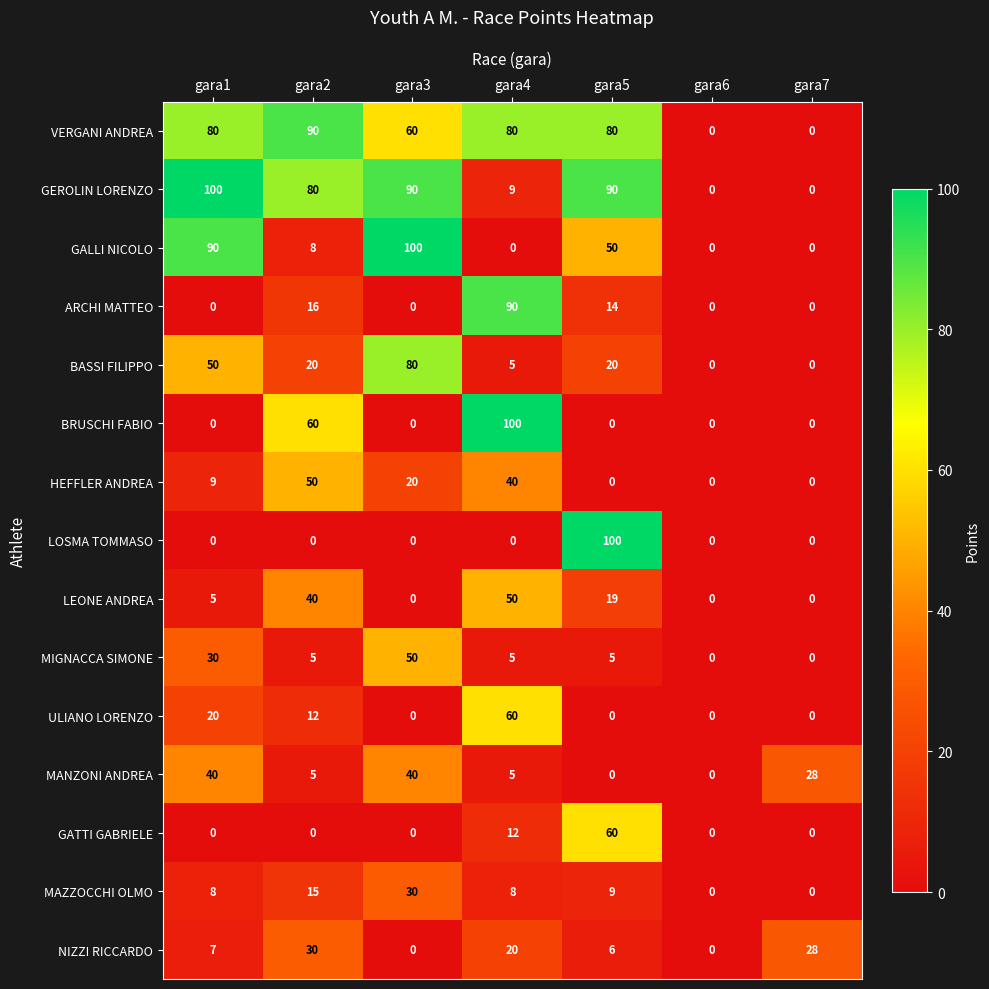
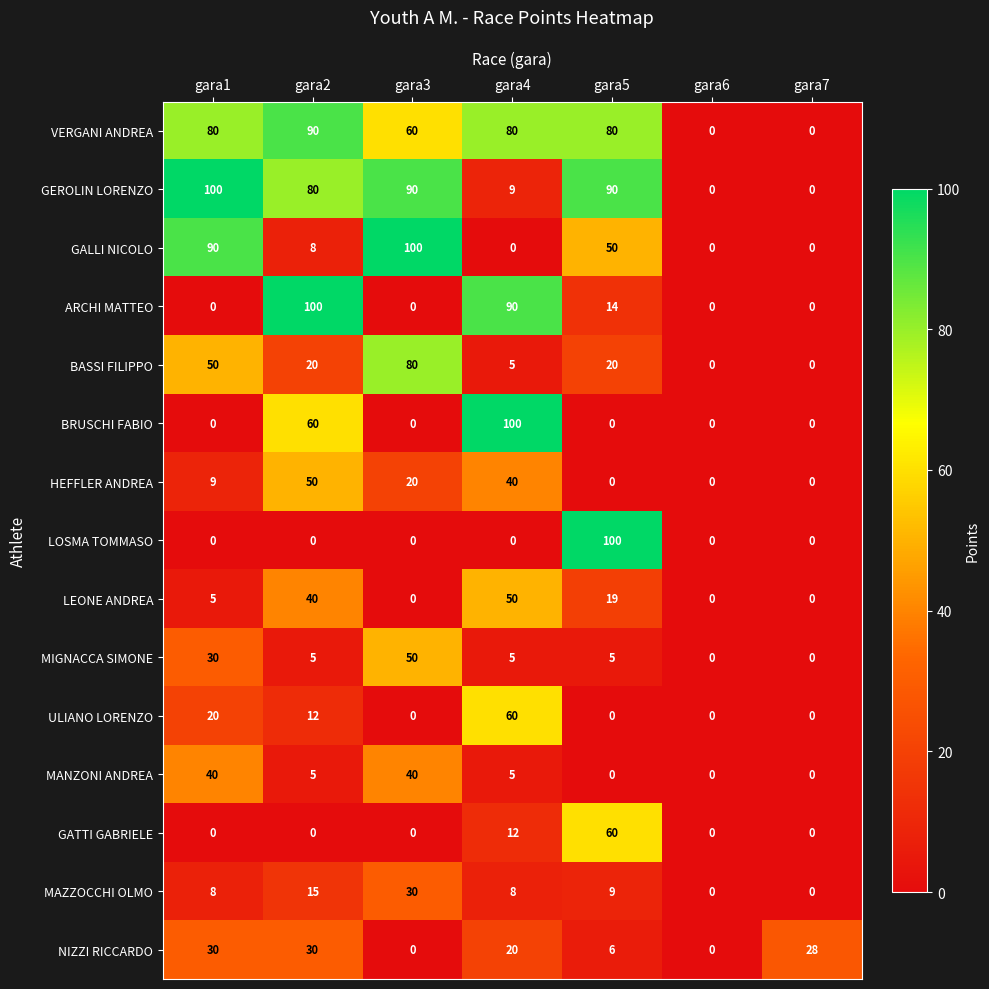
  {
    "VERGANI ANDREA": {
      "gara1": 80,
      "gara2": 90,
      "gara3": 60,
      "gara4": 80,
      "gara5": 80,
      "gara6": 0,
      "gara7": 0
    },
    "GEROLIN LORENZO": {
      "gara1": 100,
      "gara2": 80,
      "gara3": 90,
      "gara4": 9,
      "gara5": 90,
      "gara6": 0,
      "gara7": 0
    },
    "GALLI NICOLO": {
      "gara1": 90,
      "gara2": 8,
      "gara3": 100,
      "gara4": 0,
      "gara5": 50,
      "gara6": 0,
      "gara7": 0
    },
    "ARCHI MATTEO": {
      "gara1": 0,
-     "gara2": 16,
+     "gara2": 100,
      "gara3": 0,
      "gara4": 90,
      "gara5": 14,
      "gara6": 0,
      "gara7": 0
    },
    "BASSI FILIPPO": {
      "gara1": 50,
      "gara2": 20,
      "gara3": 80,
      "gara4": 5,
      "gara5": 20,
      "gara6": 0,
      "gara7": 0
    },
    "BRUSCHI FABIO": {
      "gara1": 0,
      "gara2": 60,
      "gara3": 0,
      "gara4": 100,
      "gara5": 0,
      "gara6": 0,
      "gara7": 0
    },
    "HEFFLER ANDREA": {
      "gara1": 9,
      "gara2": 50,
      "gara3": 20,
      "gara4": 40,
      "gara5": 0,
      "gara6": 0,
      "gara7": 0
    },
    "LOSMA TOMMASO": {
      "gara1": 0,
      "gara2": 0,
      "gara3": 0,
      "gara4": 0,
      "gara5": 100,
      "gara6": 0,
      "gara7": 0
    },
    "LEONE ANDREA": {
      "gara1": 5,
      "gara2": 40,
      "gara3": 0,
      "gara4": 50,
      "gara5": 19,
      "gara6": 0,
      "gara7": 0
    },
    "MIGNACCA SIMONE": {
      "gara1": 30,
      "gara2": 5,
      "gara3": 50,
      "gara4": 5,
      "gara5": 5,
      "gara6": 0,
      "gara7": 0
    },
    "ULIANO LORENZO": {
      "gara1": 20,
      "gara2": 12,
      "gara3": 0,
      "gara4": 60,
      "gara5": 0,
      "gara6": 0,
      "gara7": 0
    },
    "MANZONI ANDREA": {
      "gara1": 40,
      "gara2": 5,
      "gara3": 40,
      "gara4": 5,
      "gara5": 0,
      "gara6": 0,
-     "gara7": 28
+     "gara7": 0
    },
    "GATTI GABRIELE": {
      "gara1": 0,
      "gara2": 0,
      "gara3": 0,
      "gara4": 12,
      "gara5": 60,
      "gara6": 0,
      "gara7": 0
    },
    "MAZZOCCHI OLMO": {
      "gara1": 8,
      "gara2": 15,
      "gara3": 30,
      "gara4": 8,
      "gara5": 9,
      "gara6": 0,
      "gara7": 0
    },
    "NIZZI RICCARDO": {
-     "gara1": 7,
+     "gara1": 30,
      "gara2": 30,
      "gara3": 0,
      "gara4": 20,
      "gara5": 6,
      "gara6": 0,
      "gara7": 28
    }
  }
